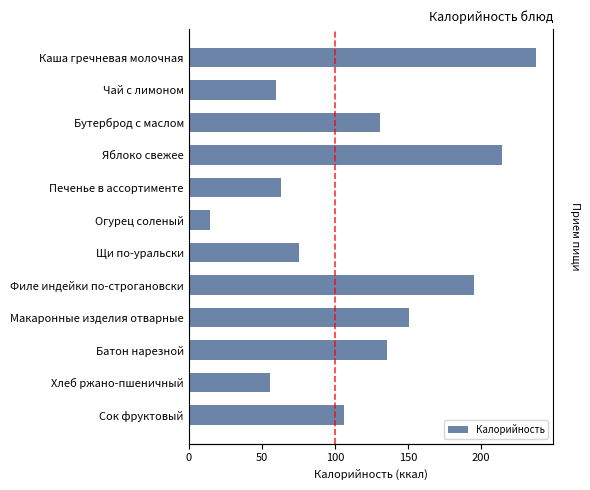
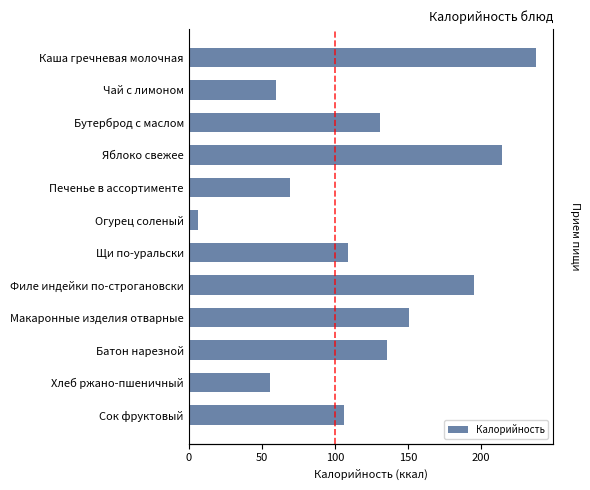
  {
    "Каша гречневая молочная": 238,
    "Чай с лимоном": 60,
    "Бутерброд с маслом": 131,
    "Яблоко свежее": 214,
-   "Печенье в ассортименте": 63,
-   "Огурец соленый": 14,
-   "Щи по-уральски": 75,
+   "Печенье в ассортименте": 69,
+   "Огурец соленый": 7,
+   "Щи по-уральски": 109,
    "Филе индейки по-строгановски": 195,
    "Макаронные изделия отварные": 151,
    "Батон нарезной": 136,
    "Хлеб ржано-пшеничный": 56,
    "Сок фруктовый": 106
  }
